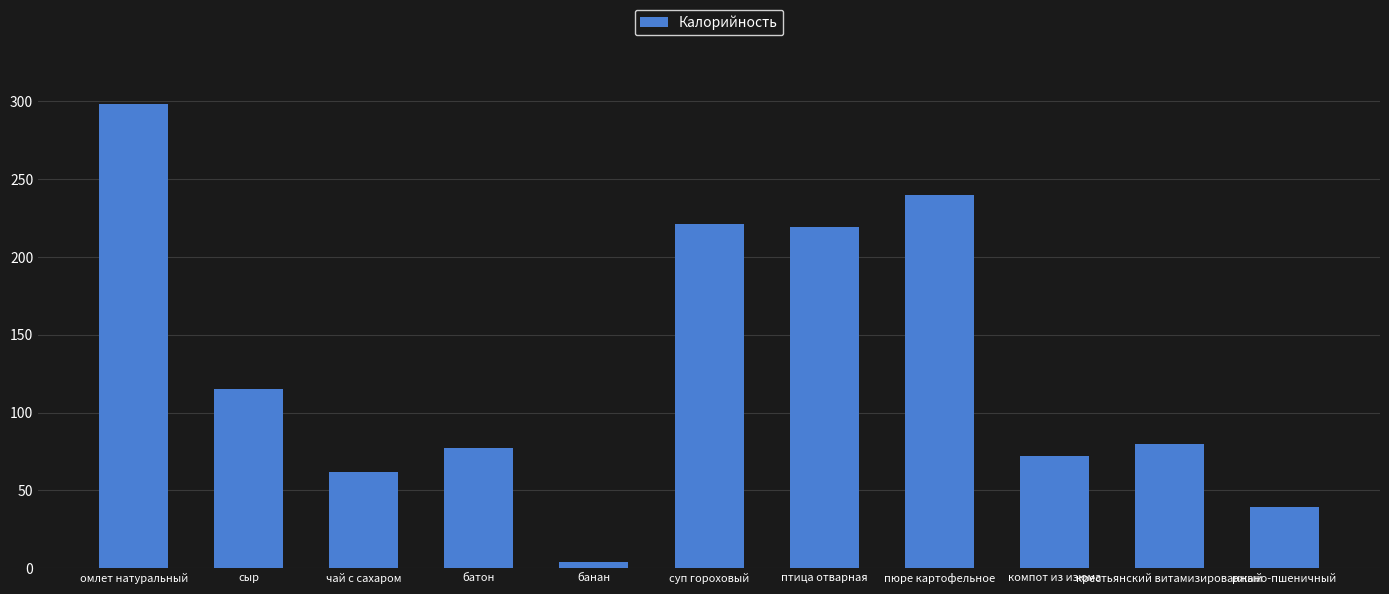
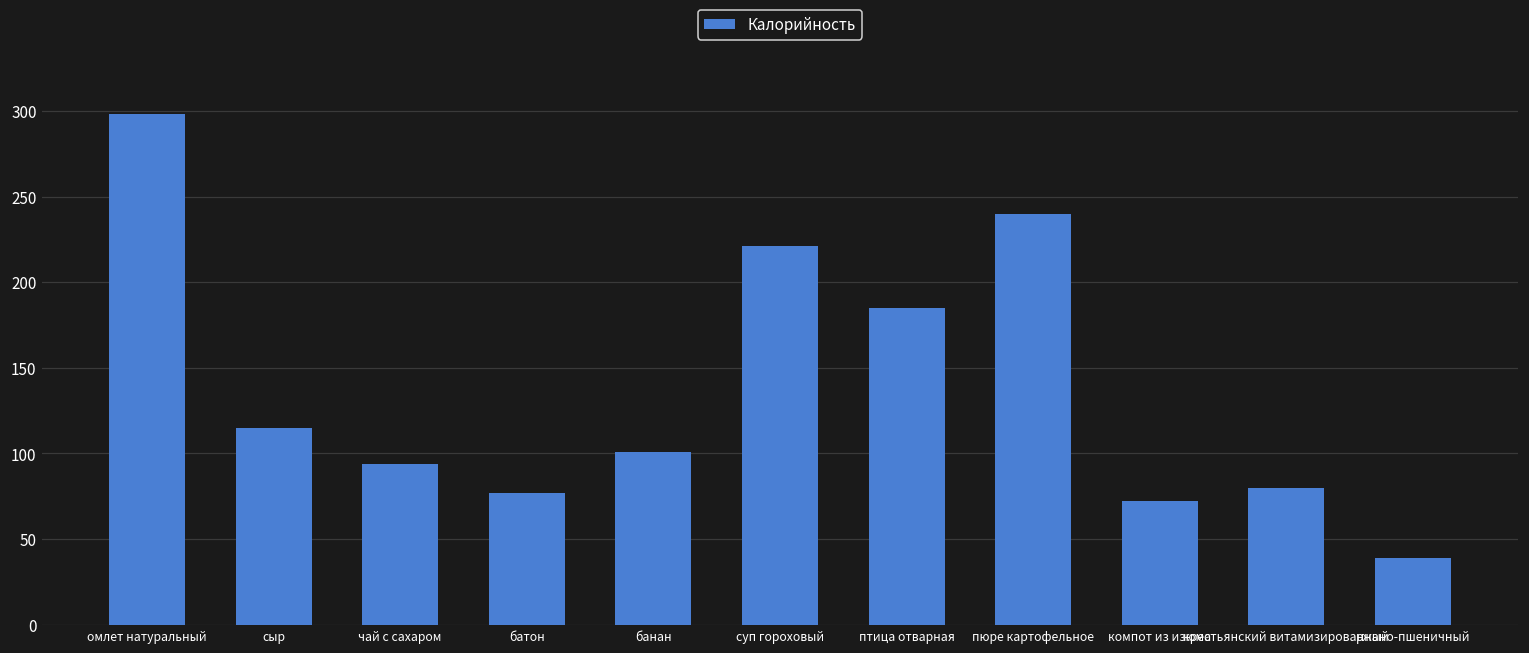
  {
    "омлет натуральный": 298,
    "сыр": 115,
-   "чай с сахаром": 62,
+   "чай с сахаром": 94,
    "батон": 77,
-   "банан": 4,
+   "банан": 101,
    "суп гороховый": 221,
-   "птица отварная": 219,
+   "птица отварная": 185,
    "пюре картофельное": 240
  }
